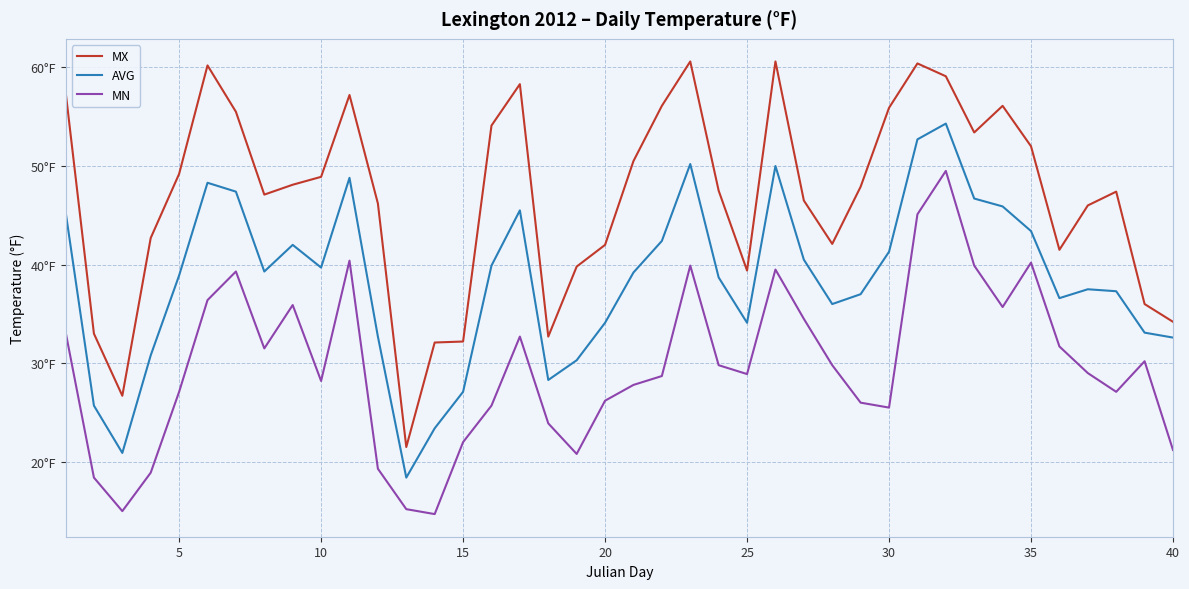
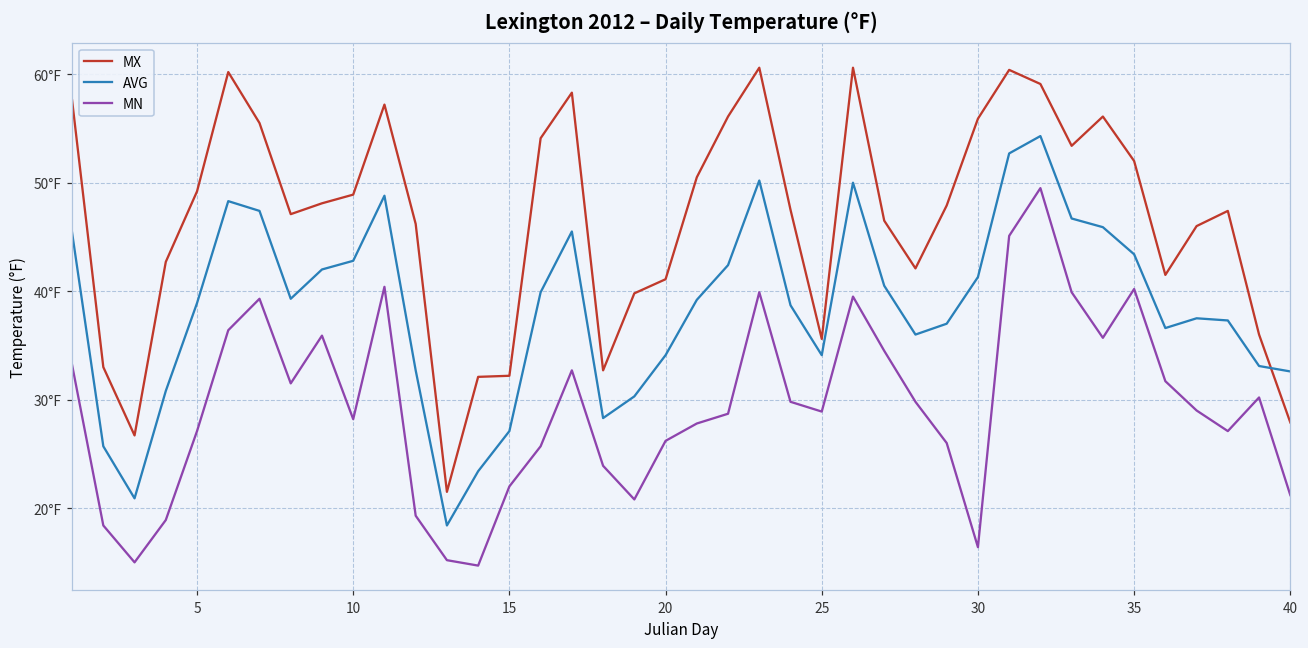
  {
    "MX": {
      "5": "49°F",
      "10": "49°F",
      "15": "32°F",
-     "20": "42°F",
-     "25": "39°F",
+     "20": "41°F",
+     "25": "36°F",
      "30": "56°F",
      "35": "52°F",
-     "40": "34°F"
+     "40": "28°F"
    },
    "AVG": {
      "5": "39°F",
-     "10": "40°F",
+     "10": "43°F",
      "15": "27°F",
      "20": "34°F",
      "25": "34°F",
      "30": "41°F",
      "35": "43°F",
      "40": "33°F"
    },
    "MN": {
      "5": "27°F",
      "10": "28°F",
      "15": "22°F",
      "20": "26°F",
      "25": "29°F",
-     "30": "26°F",
+     "30": "16°F",
      "35": "40°F",
      "40": "21°F"
    }
  }
